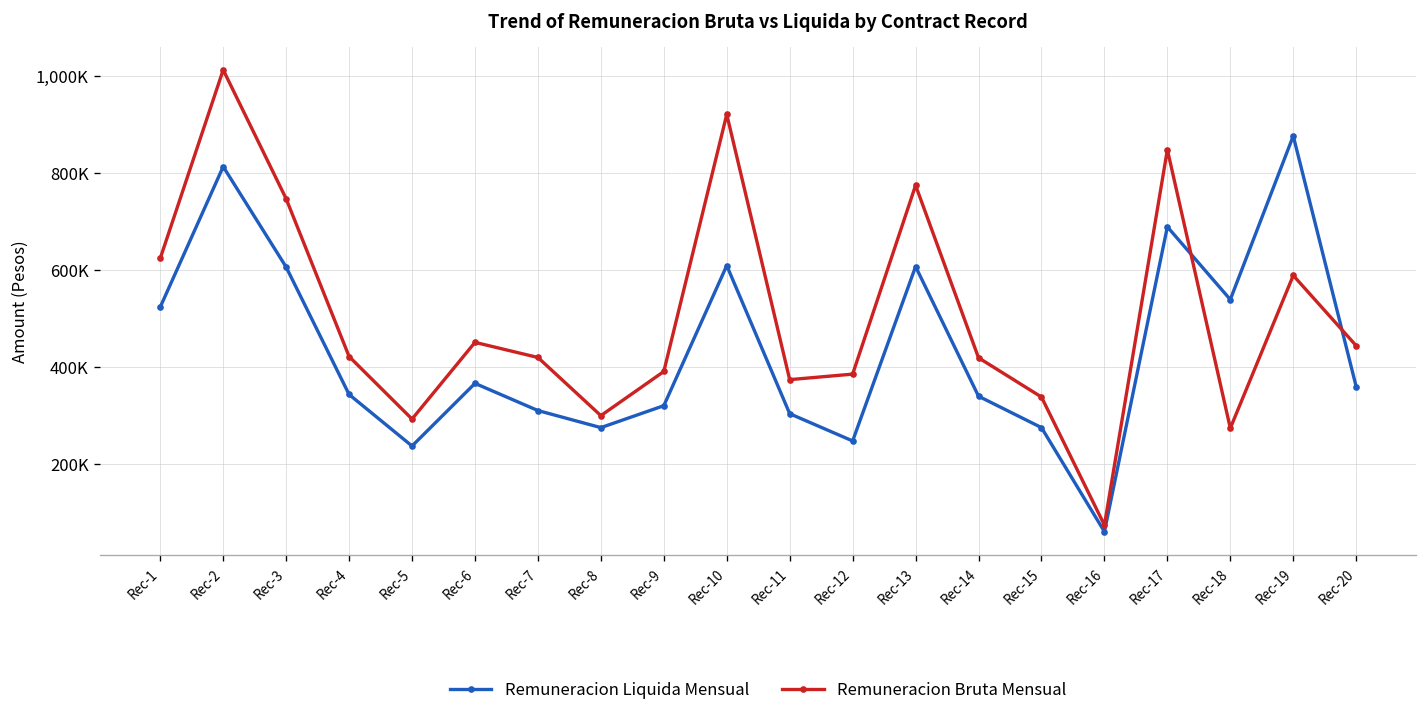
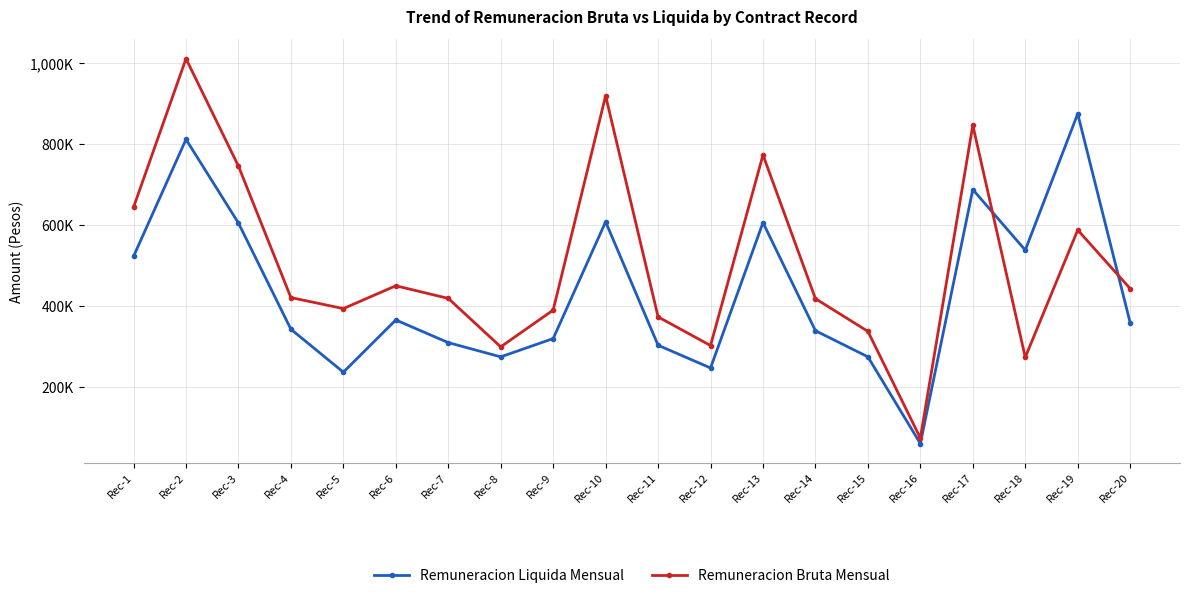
  {
    "Remuneracion Liquida Mensual": {
      "Rec-1": "520,000",
      "Rec-2": "810,000",
      "Rec-3": "610,000",
      "Rec-4": "340,000",
      "Rec-5": "240,000",
      "Rec-6": "370,000",
      "Rec-7": "310,000",
      "Rec-8": "270,000",
      "Rec-9": "320,000",
      "Rec-10": "610,000",
      "Rec-11": "300,000",
      "Rec-12": "250,000",
      "Rec-13": "610,000",
      "Rec-14": "340,000",
      "Rec-15": "270,000",
      "Rec-16": "60,000",
      "Rec-17": "690,000",
      "Rec-18": "540,000",
      "Rec-19": "880,000",
      "Rec-20": "360,000"
    },
    "Remuneracion Bruta Mensual": {
-     "Rec-1": "620,000",
+     "Rec-1": "640,000",
      "Rec-2": "1,010,000",
      "Rec-3": "750,000",
      "Rec-4": "420,000",
-     "Rec-5": "290,000",
+     "Rec-5": "390,000",
      "Rec-6": "450,000",
      "Rec-7": "420,000",
      "Rec-8": "300,000",
      "Rec-9": "390,000",
      "Rec-10": "920,000",
      "Rec-11": "370,000",
-     "Rec-12": "380,000",
+     "Rec-12": "300,000",
      "Rec-13": "770,000",
      "Rec-14": "420,000",
      "Rec-15": "340,000",
      "Rec-16": "70,000",
      "Rec-17": "850,000",
      "Rec-18": "270,000",
      "Rec-19": "590,000",
      "Rec-20": "440,000"
    }
  }
